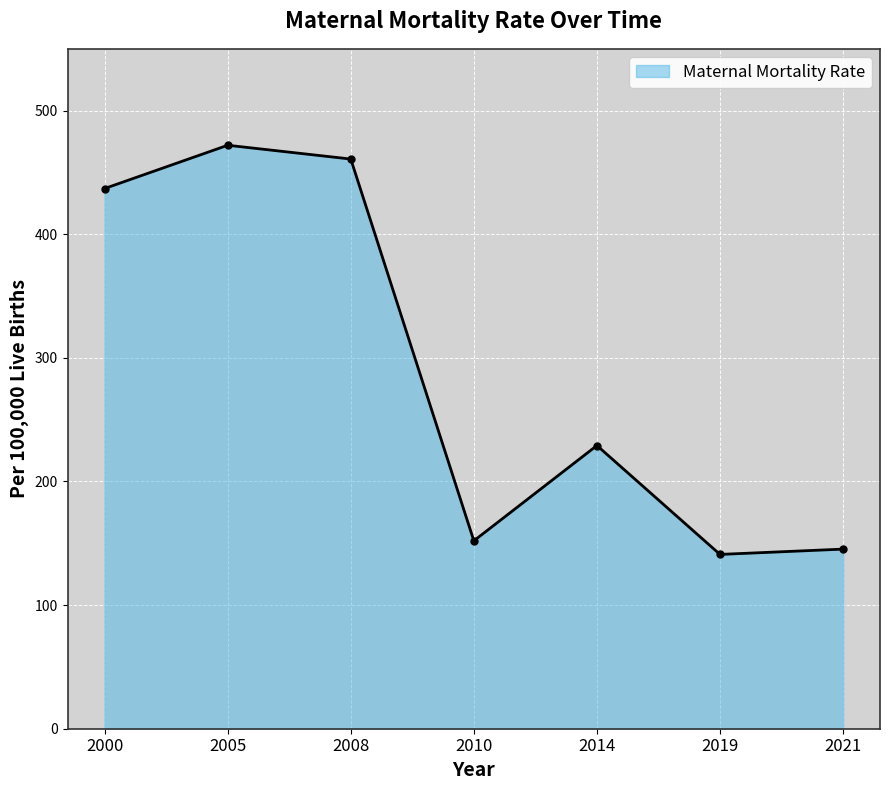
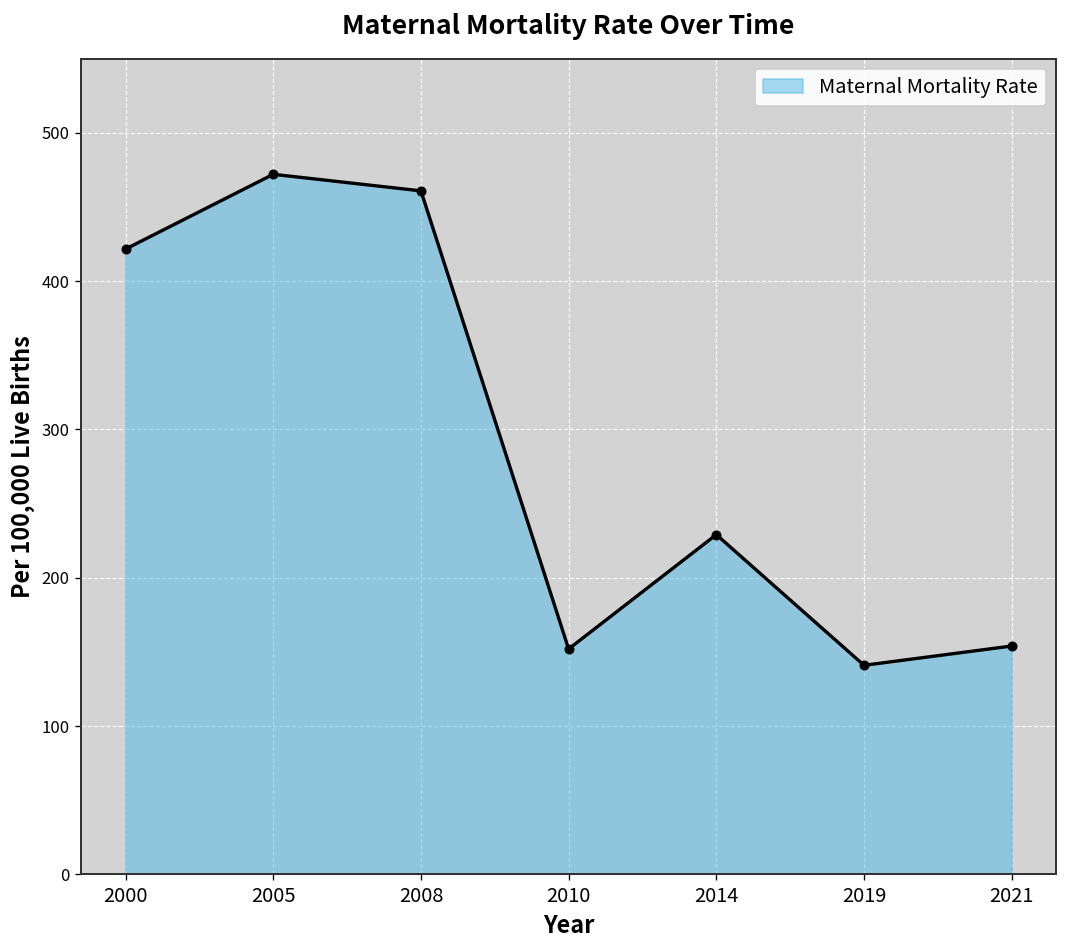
  {
-   "2000": 437,
+   "2000": 422,
    "2005": 472,
    "2008": 461,
    "2010": 152,
    "2014": 229,
    "2019": 141,
-   "2021": 145
+   "2021": 154
  }
